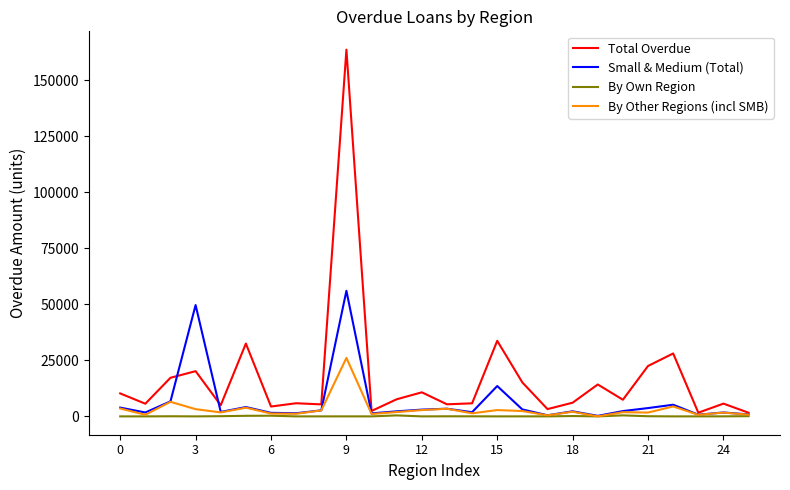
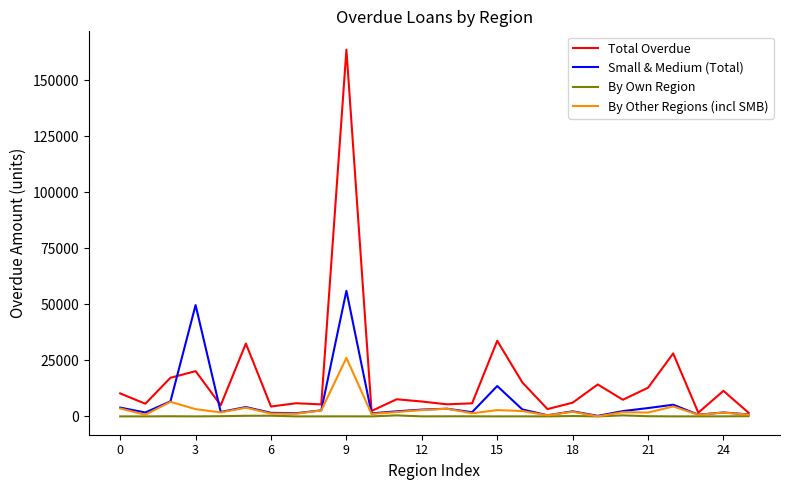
  {
    "Total Overdue": {
      "0": 10000,
      "3": 20000,
      "6": 4000,
      "9": 164000,
-     "12": 11000,
+     "12": 7000,
      "15": 34000,
      "18": 6000,
-     "21": 23000,
-     "24": 6000
+     "21": 13000,
+     "24": 11000
    },
    "Small & Medium (Total)": {
      "3": 50000,
      "9": 56000,
      "15": 14000,
      "21": 4000
    },
    "By Own Region": {
      "0": 0,
      "3": 0,
      "9": 0,
      "12": 0,
      "15": 0,
      "18": 0,
      "21": 0,
      "24": 0
    },
    "By Other Regions (incl SMB)": {
      "3": 3000,
      "9": 26000,
      "15": 3000,
      "21": 2000
    }
  }
